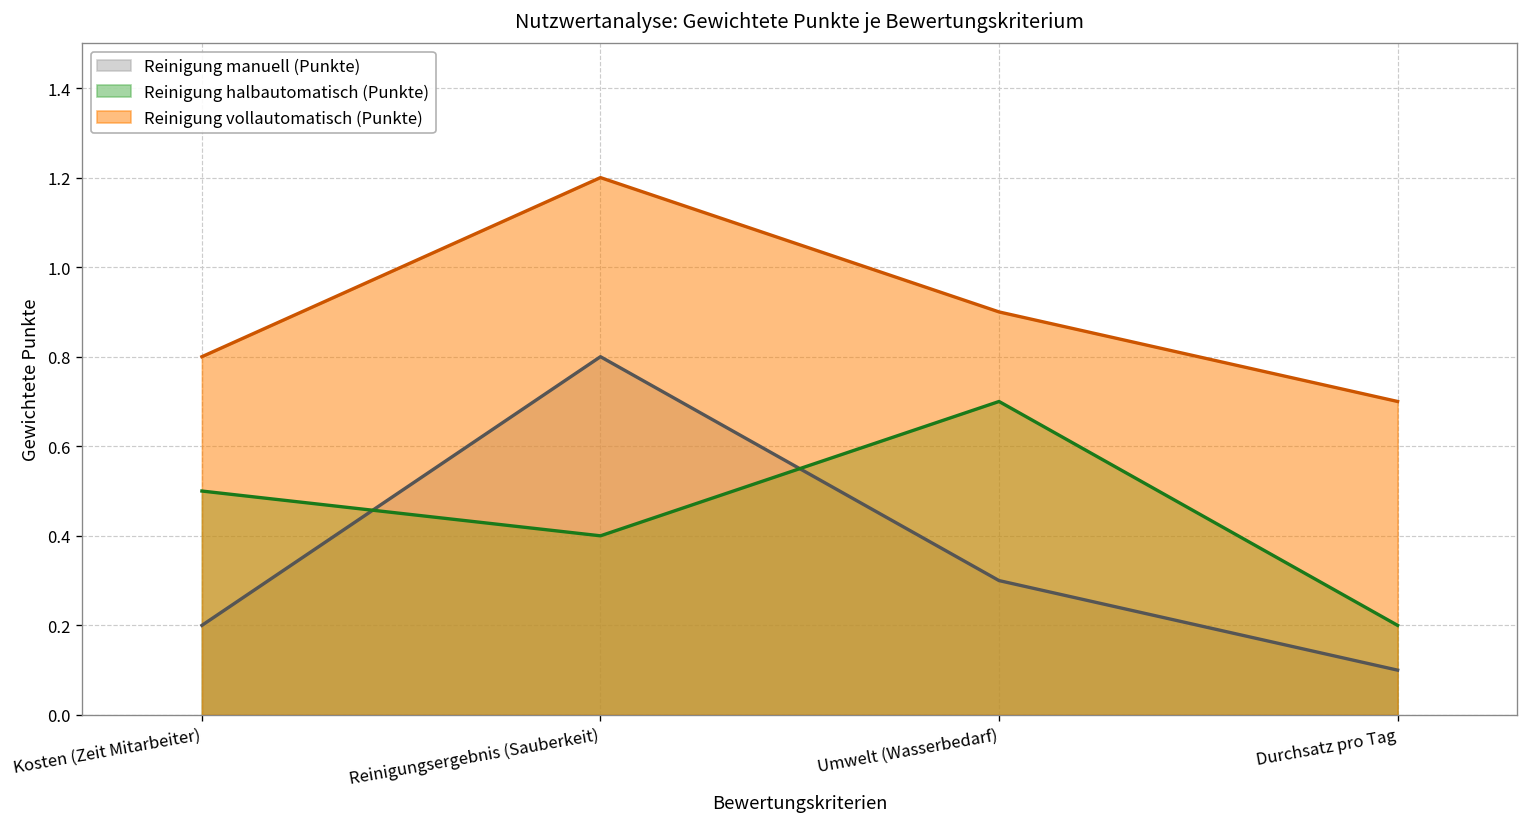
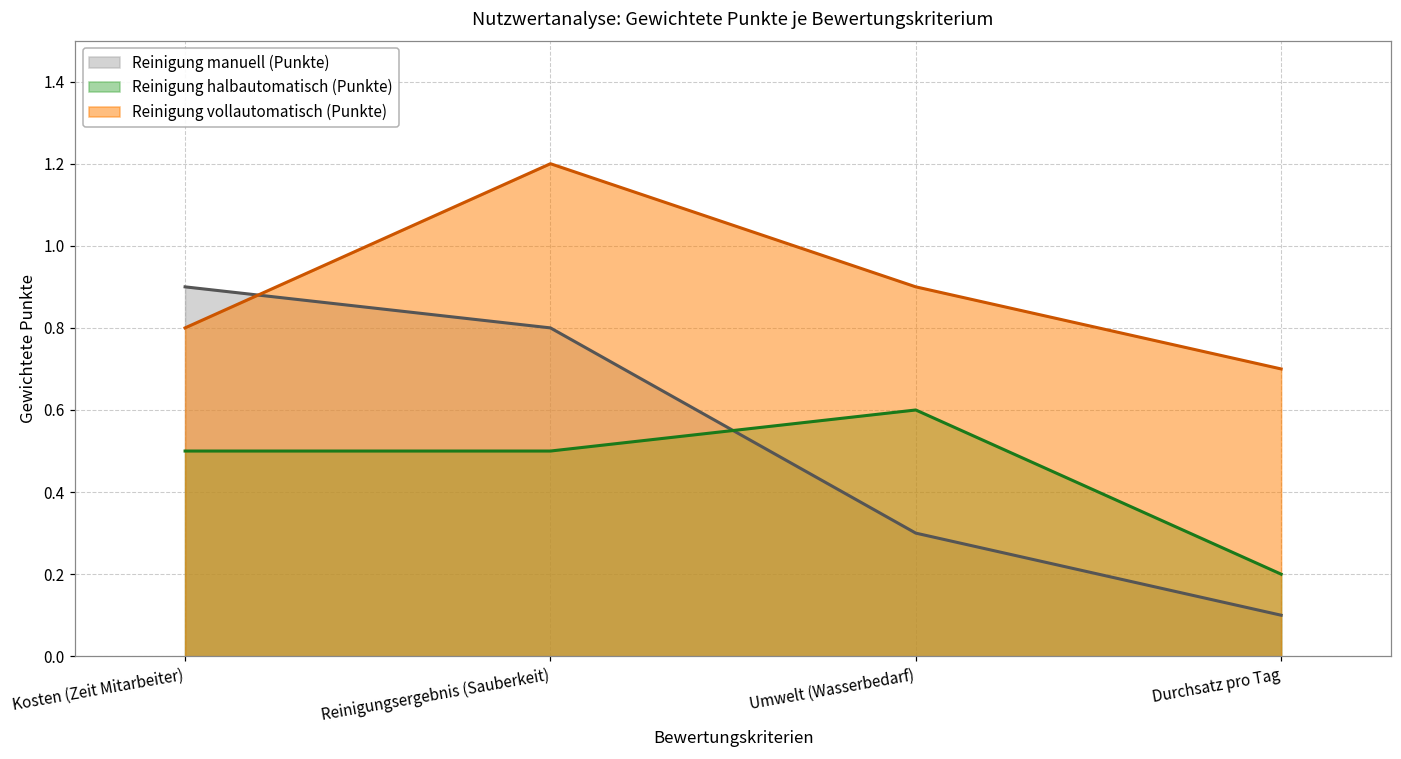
  {
    "Reinigung manuell (Punkte)": {
-     "Kosten (Zeit Mitarbeiter)": 0.2,
+     "Kosten (Zeit Mitarbeiter)": 0.9,
      "Reinigungsergebnis (Sauberkeit)": 0.8,
      "Umwelt (Wasserbedarf)": 0.3,
      "Durchsatz pro Tag": 0.1
    },
    "Reinigung halbautomatisch (Punkte)": {
      "Kosten (Zeit Mitarbeiter)": 0.5,
-     "Reinigungsergebnis (Sauberkeit)": 0.4,
-     "Umwelt (Wasserbedarf)": 0.7,
+     "Reinigungsergebnis (Sauberkeit)": 0.5,
+     "Umwelt (Wasserbedarf)": 0.6,
      "Durchsatz pro Tag": 0.2
    },
    "Reinigung vollautomatisch (Punkte)": {
      "Kosten (Zeit Mitarbeiter)": 0.8,
      "Reinigungsergebnis (Sauberkeit)": 1.2,
      "Umwelt (Wasserbedarf)": 0.9,
      "Durchsatz pro Tag": 0.7
    }
  }
